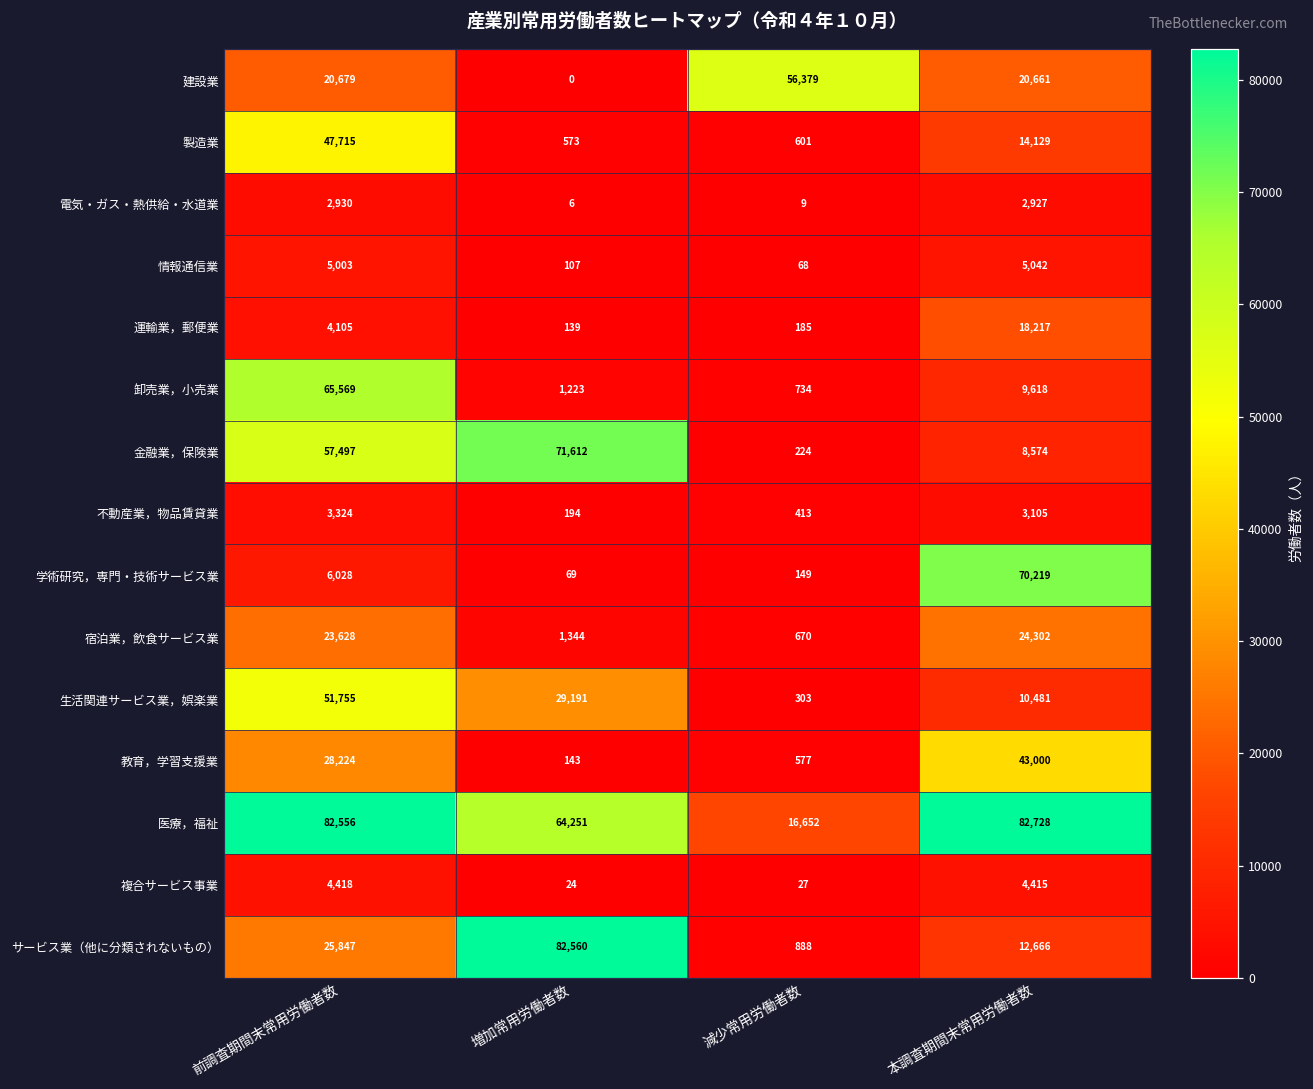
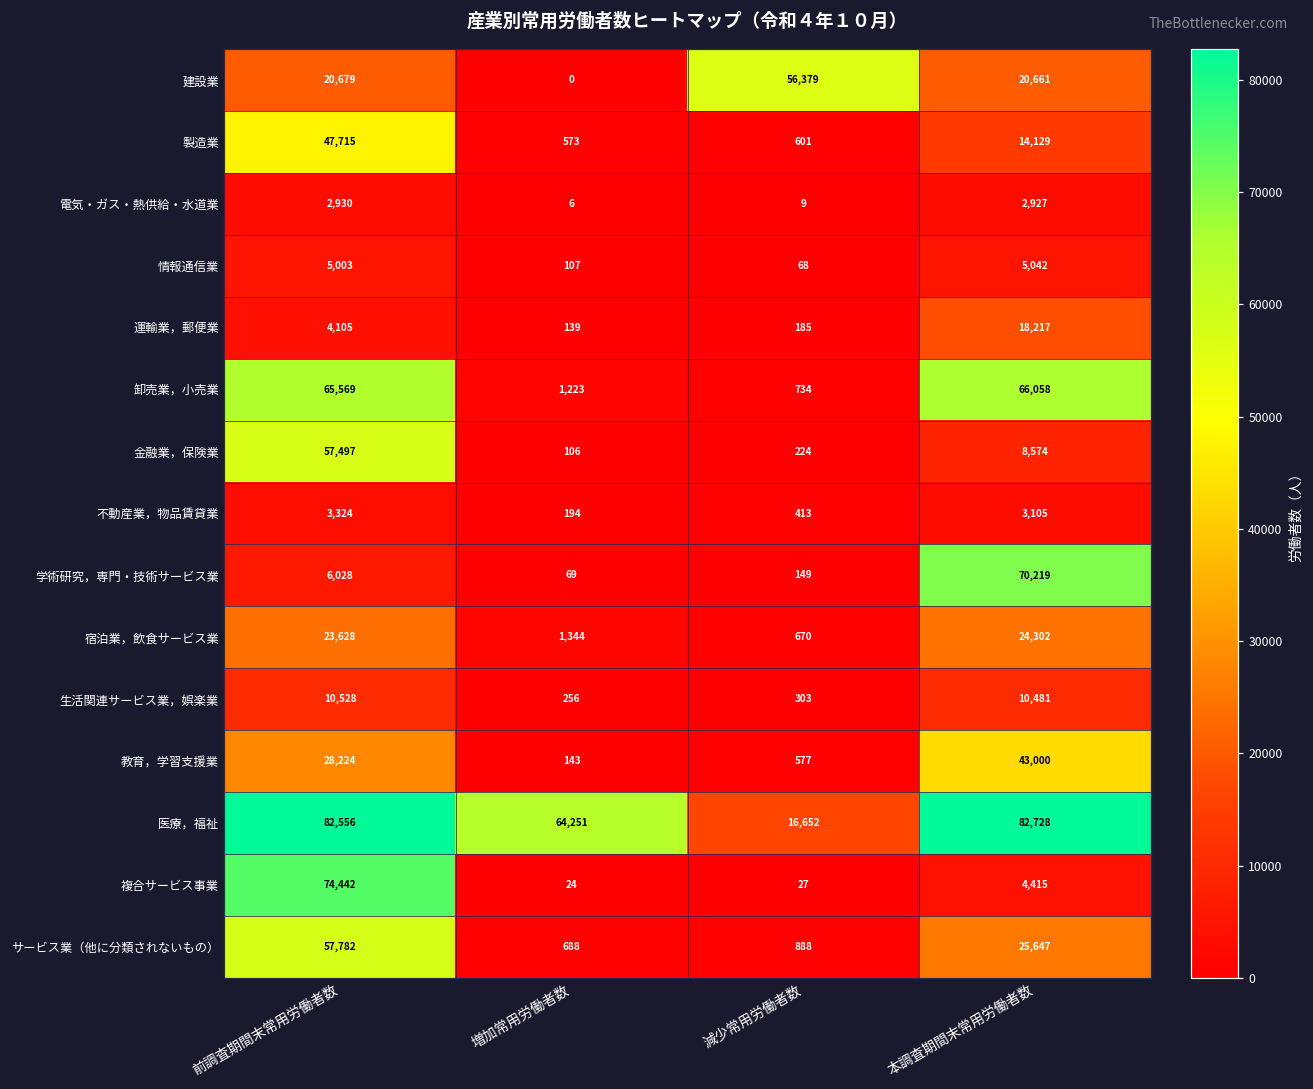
  {
    "建設業": {
      "前調査期間末常用労働者数": "20,679",
      "増加常用労働者数": "0",
      "減少常用労働者数": "56,379",
      "本調査期間末常用労働者数": "20,661"
    },
    "製造業": {
      "前調査期間末常用労働者数": "47,715",
      "増加常用労働者数": "573",
      "減少常用労働者数": "601",
      "本調査期間末常用労働者数": "14,129"
    },
    "電気・ガス・熱供給・水道業": {
      "前調査期間末常用労働者数": "2,930",
      "増加常用労働者数": "6",
      "減少常用労働者数": "9",
      "本調査期間末常用労働者数": "2,927"
    },
    "情報通信業": {
      "前調査期間末常用労働者数": "5,003",
      "増加常用労働者数": "107",
      "減少常用労働者数": "68",
      "本調査期間末常用労働者数": "5,042"
    },
    "運輸業，郵便業": {
      "前調査期間末常用労働者数": "4,105",
      "増加常用労働者数": "139",
      "減少常用労働者数": "185",
      "本調査期間末常用労働者数": "18,217"
    },
    "卸売業，小売業": {
      "前調査期間末常用労働者数": "65,569",
      "増加常用労働者数": "1,223",
      "減少常用労働者数": "734",
-     "本調査期間末常用労働者数": "9,618"
+     "本調査期間末常用労働者数": "66,058"
    },
    "金融業，保険業": {
      "前調査期間末常用労働者数": "57,497",
-     "増加常用労働者数": "71,612",
+     "増加常用労働者数": "106",
      "減少常用労働者数": "224",
      "本調査期間末常用労働者数": "8,574"
    },
    "不動産業，物品賃貸業": {
      "前調査期間末常用労働者数": "3,324",
      "増加常用労働者数": "194",
      "減少常用労働者数": "413",
      "本調査期間末常用労働者数": "3,105"
    },
    "学術研究，専門・技術サービス業": {
      "前調査期間末常用労働者数": "6,028",
      "増加常用労働者数": "69",
      "減少常用労働者数": "149",
      "本調査期間末常用労働者数": "70,219"
    },
    "宿泊業，飲食サービス業": {
      "前調査期間末常用労働者数": "23,628",
      "増加常用労働者数": "1,344",
      "減少常用労働者数": "670",
      "本調査期間末常用労働者数": "24,302"
    },
    "生活関連サービス業，娯楽業": {
-     "前調査期間末常用労働者数": "51,755",
-     "増加常用労働者数": "29,191",
+     "前調査期間末常用労働者数": "10,528",
+     "増加常用労働者数": "256",
      "減少常用労働者数": "303",
      "本調査期間末常用労働者数": "10,481"
    },
    "教育，学習支援業": {
      "前調査期間末常用労働者数": "28,224",
      "増加常用労働者数": "143",
      "減少常用労働者数": "577",
      "本調査期間末常用労働者数": "43,000"
    },
    "医療，福祉": {
      "前調査期間末常用労働者数": "82,556",
      "増加常用労働者数": "64,251",
      "減少常用労働者数": "16,652",
      "本調査期間末常用労働者数": "82,728"
    },
    "複合サービス事業": {
-     "前調査期間末常用労働者数": "4,418",
+     "前調査期間末常用労働者数": "74,442",
      "増加常用労働者数": "24",
      "減少常用労働者数": "27",
      "本調査期間末常用労働者数": "4,415"
    },
    "サービス業（他に分類されないもの）": {
-     "前調査期間末常用労働者数": "25,847",
-     "増加常用労働者数": "82,560",
+     "前調査期間末常用労働者数": "57,782",
+     "増加常用労働者数": "688",
      "減少常用労働者数": "888",
-     "本調査期間末常用労働者数": "12,666"
+     "本調査期間末常用労働者数": "25,647"
    }
  }
